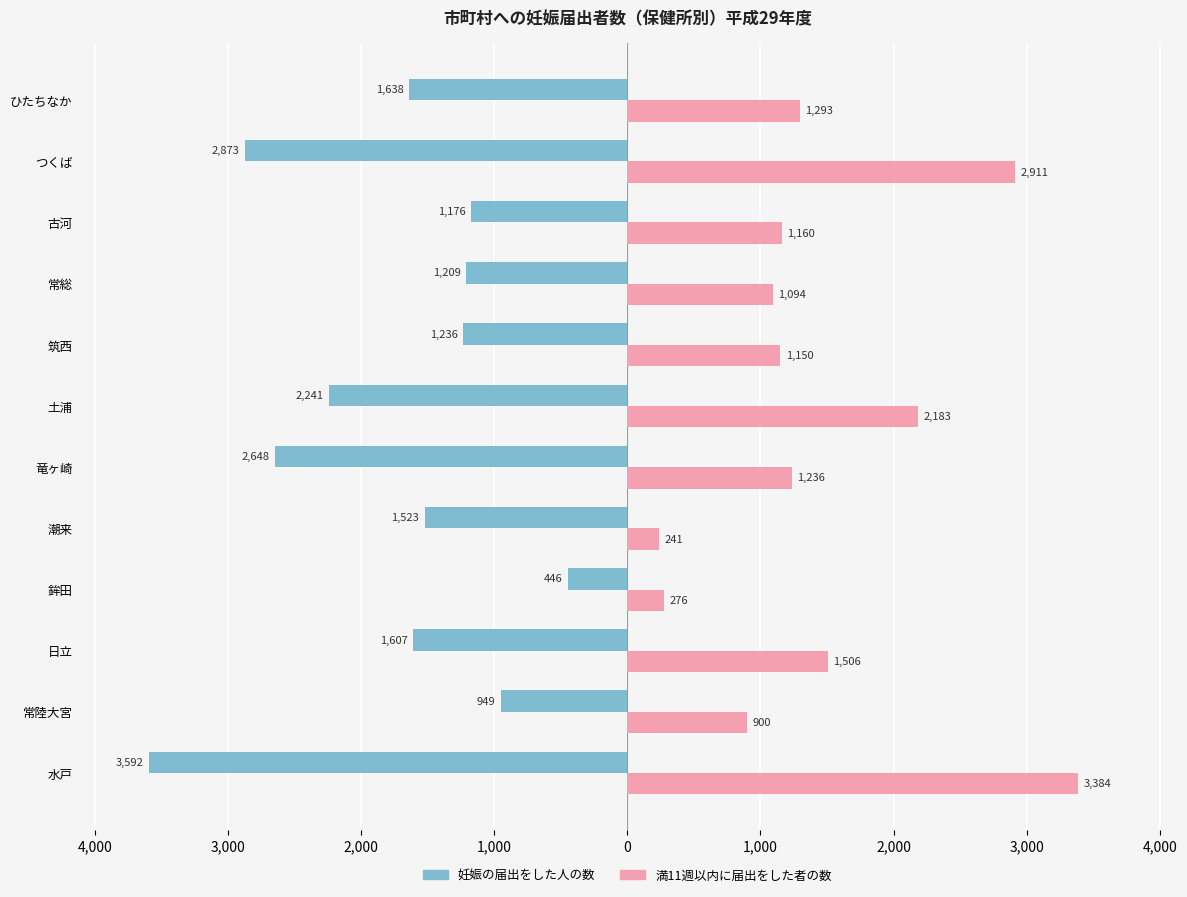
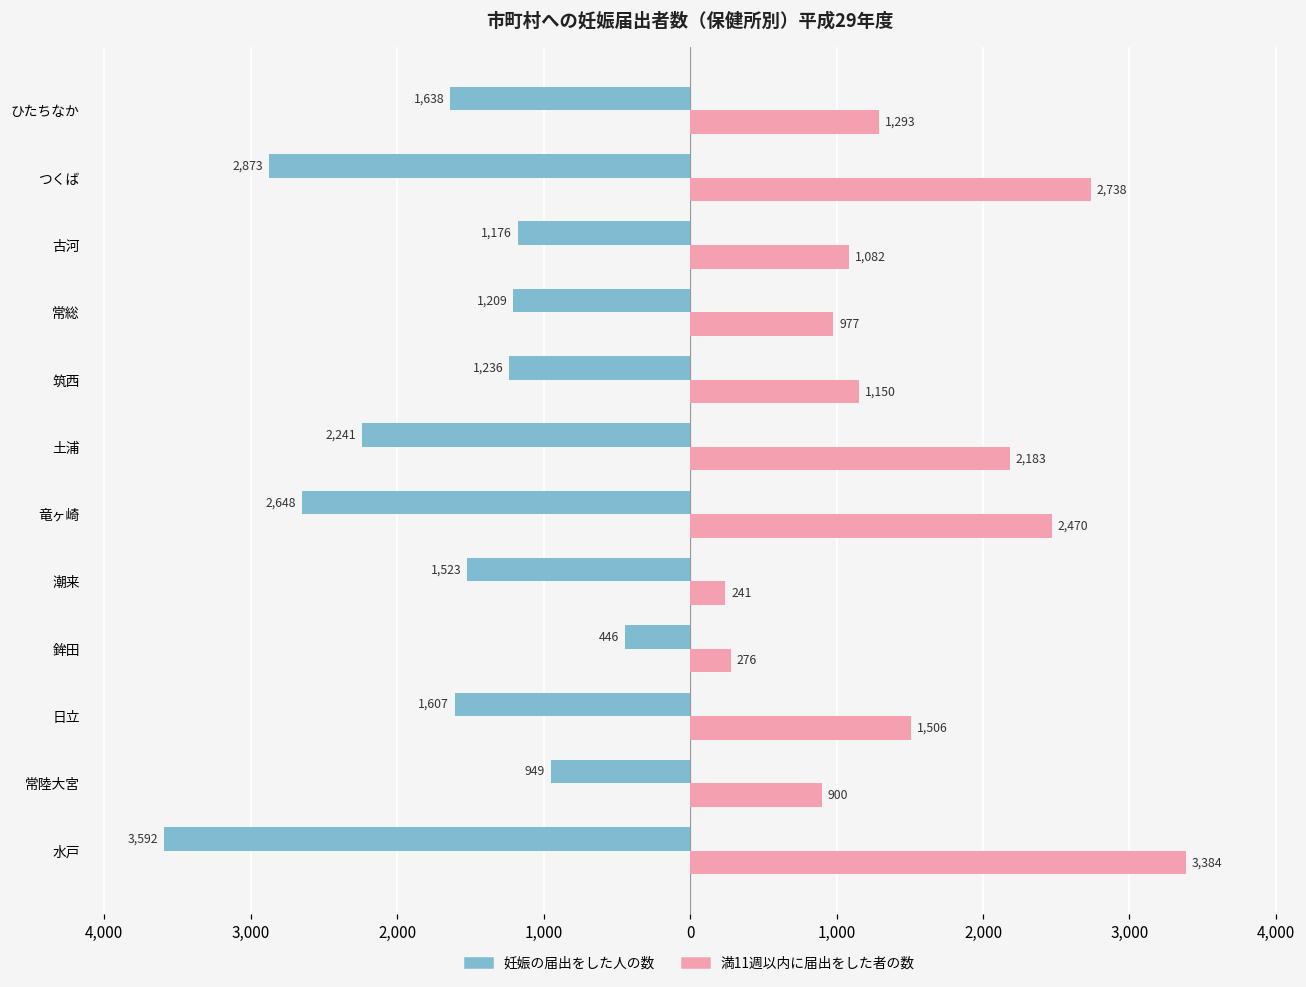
  {
    "満11週以内に届出をした者の数": {
      "ひたちなか": "1,293",
-     "つくば": "2,911",
-     "古河": "1,160",
-     "常総": "1,094",
+     "つくば": "2,738",
+     "古河": "1,082",
+     "常総": "977",
      "筑西": "1,150",
      "土浦": "2,183",
-     "竜ヶ崎": "1,236",
+     "竜ヶ崎": "2,470",
      "潮来": "241",
      "鉾田": "276",
      "日立": "1,506",
      "常陸大宮": "900",
      "水戸": "3,384"
    }
  }
